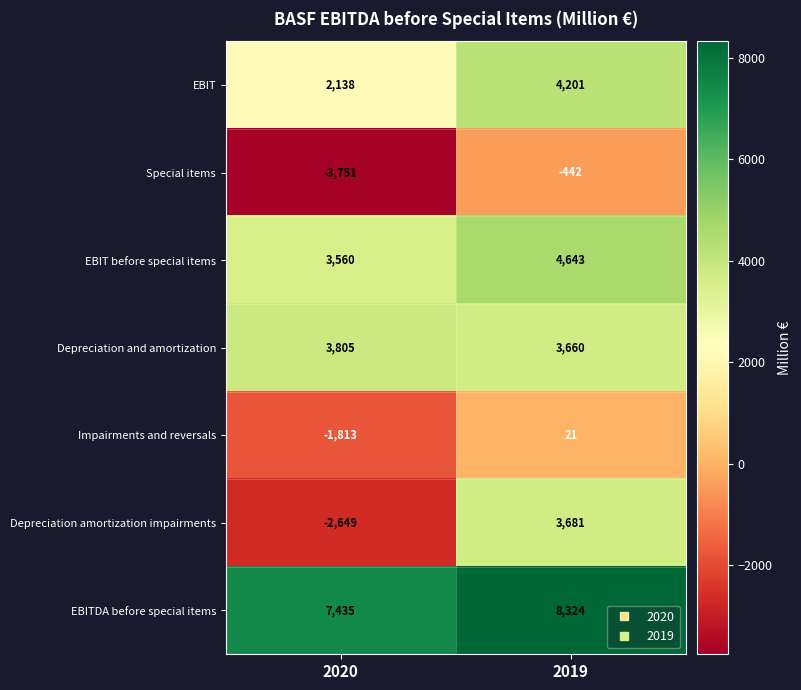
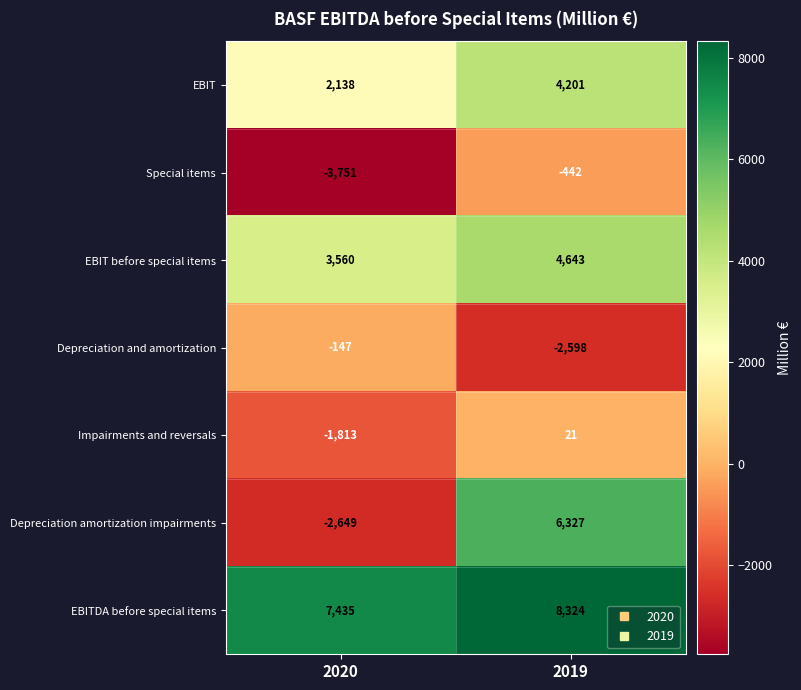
  {
    "EBIT": {
      "2020": "2,138",
      "2019": "4,201"
    },
    "Special items": {
      "2020": "-3,751",
      "2019": "-442"
    },
    "EBIT before special items": {
      "2020": "3,560",
      "2019": "4,643"
    },
    "Depreciation and amortization": {
-     "2020": "3,805",
-     "2019": "3,660"
+     "2020": "-147",
+     "2019": "-2,598"
    },
    "Impairments and reversals": {
      "2020": "-1,813",
      "2019": "21"
    },
    "Depreciation amortization impairments": {
      "2020": "-2,649",
-     "2019": "3,681"
+     "2019": "6,327"
    },
    "EBITDA before special items": {
      "2020": "7,435",
      "2019": "8,324"
    }
  }
